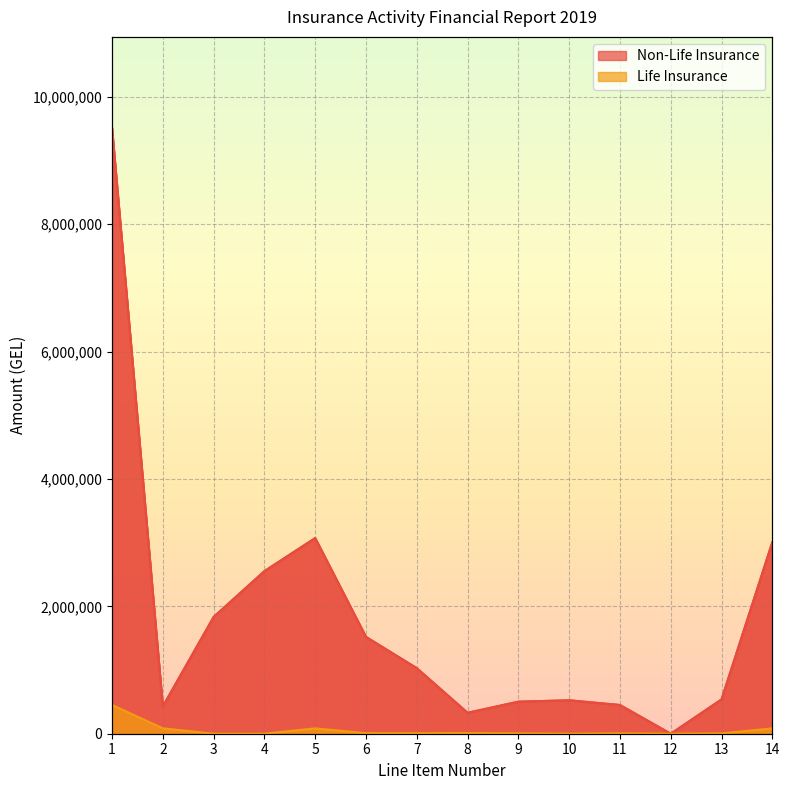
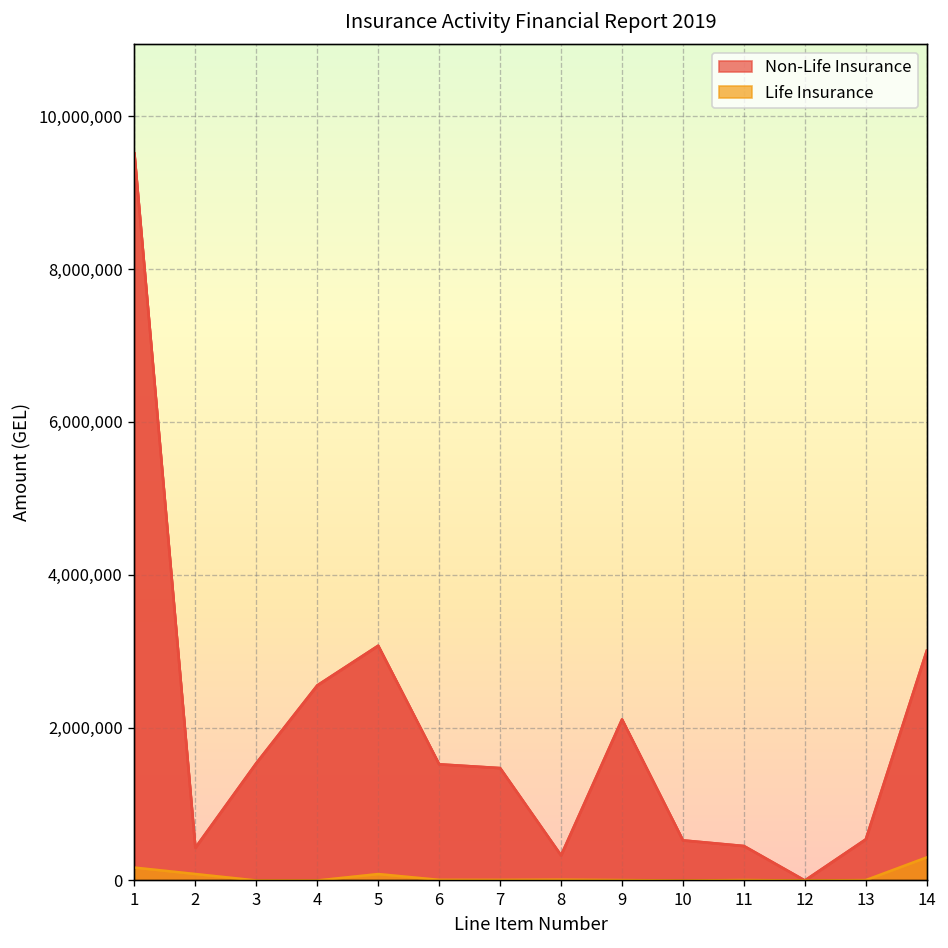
  {
    "Non-Life Insurance": {
      "1": "9,500,000",
      "2": "400,000",
-     "3": "1,800,000",
+     "3": "1,500,000",
      "4": "2,600,000",
      "5": "3,100,000",
      "6": "1,500,000",
-     "7": "1,000,000",
+     "7": "1,500,000",
      "8": "300,000",
-     "9": "500,000",
+     "9": "2,100,000",
      "10": "500,000",
      "11": "500,000",
      "13": "500,000",
      "14": "3,000,000"
    },
    "Life Insurance": {
-     "1": "500,000",
+     "1": "200,000",
      "2": "100,000",
      "3": "0",
      "4": "0",
      "5": "100,000",
      "6": "0",
      "7": "0",
      "8": "0",
      "9": "0",
      "10": "0",
      "11": "0",
      "13": "0",
-     "14": "100,000"
+     "14": "300,000"
    }
  }
